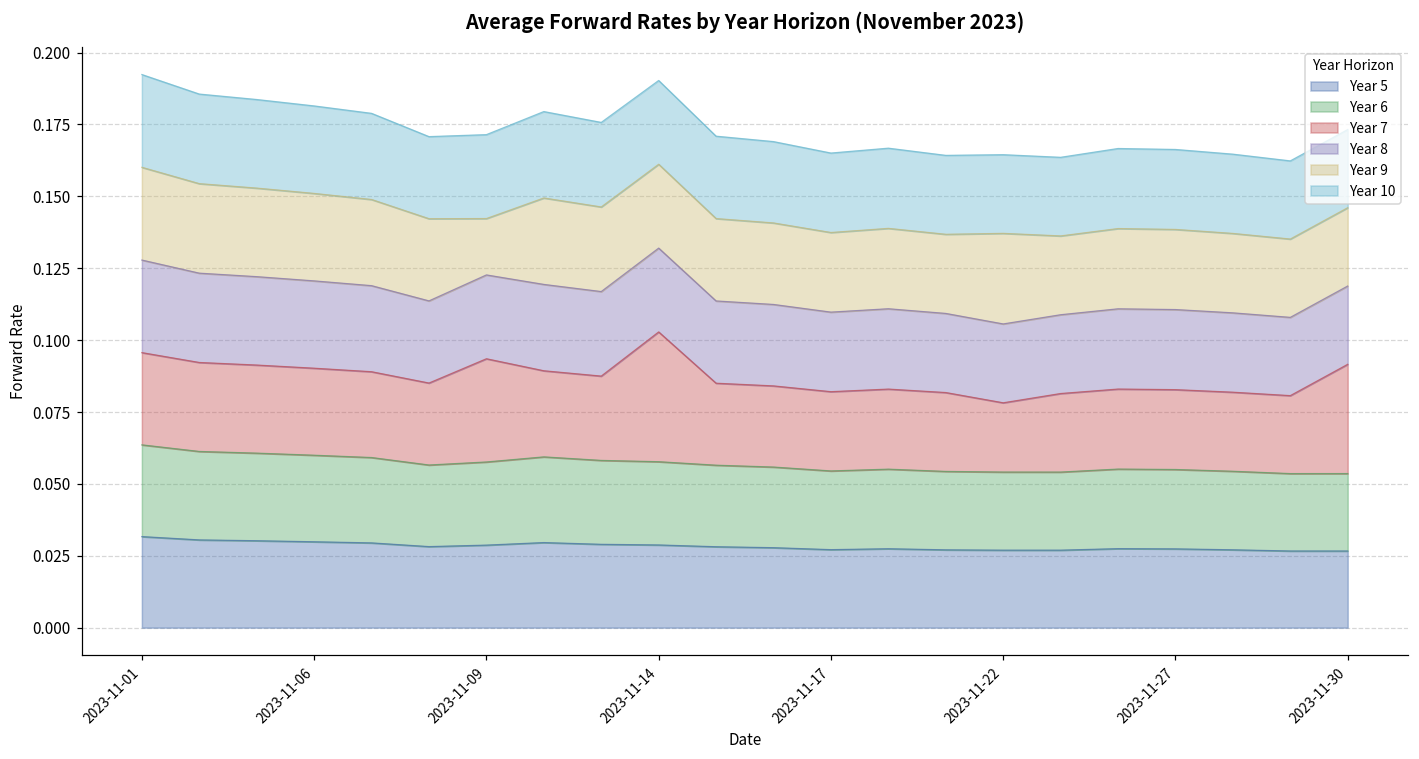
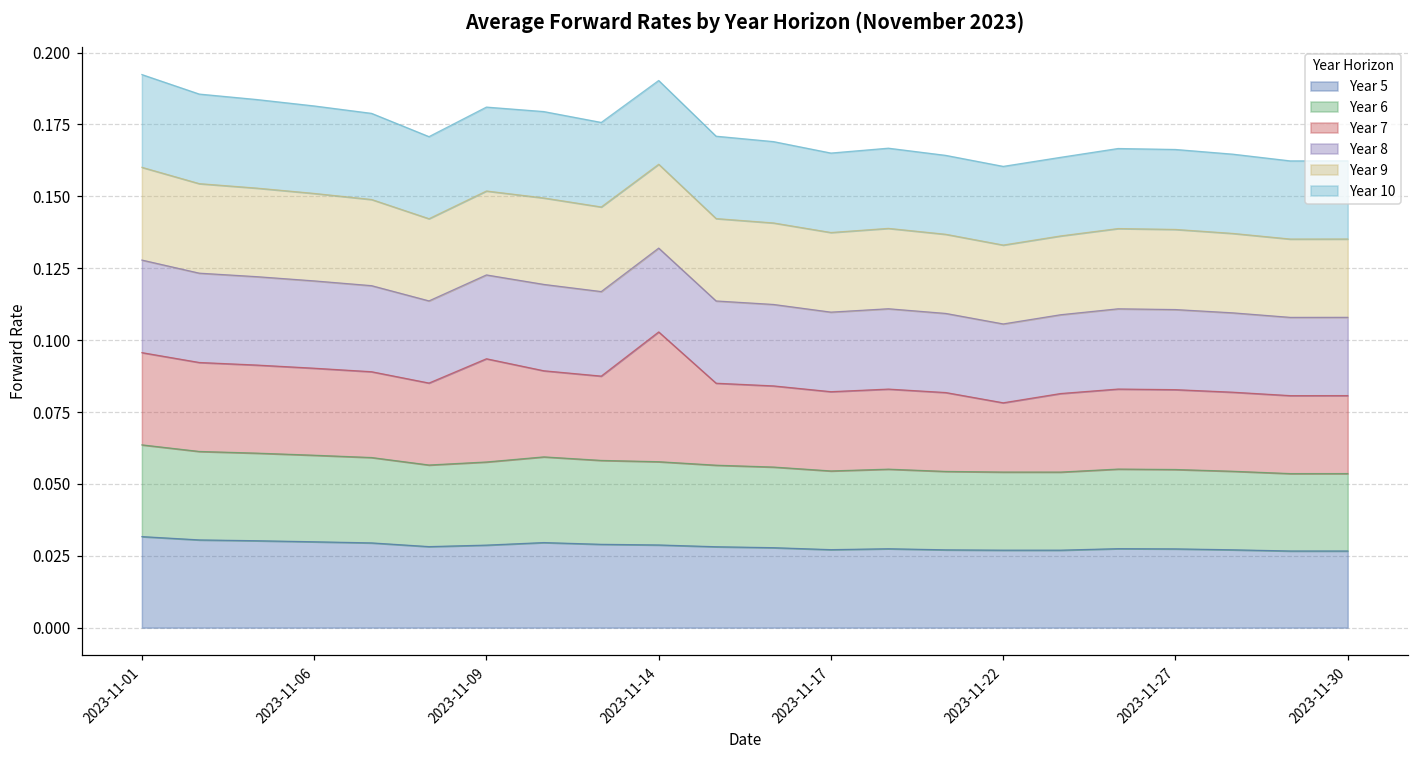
  {
    "Year 7": {
      "2023-11-01": 0.032,
      "2023-11-06": 0.030,
      "2023-11-09": 0.036,
      "2023-11-14": 0.045,
      "2023-11-17": 0.028,
      "2023-11-22": 0.024,
      "2023-11-27": 0.028,
-     "2023-11-30": 0.038
+     "2023-11-30": 0.027
    },
    "Year 9": {
      "2023-11-01": 0.032,
      "2023-11-06": 0.030,
-     "2023-11-09": 0.020,
+     "2023-11-09": 0.029,
      "2023-11-14": 0.029,
      "2023-11-17": 0.028,
-     "2023-11-22": 0.032,
+     "2023-11-22": 0.027,
      "2023-11-27": 0.028,
      "2023-11-30": 0.027
    }
  }
